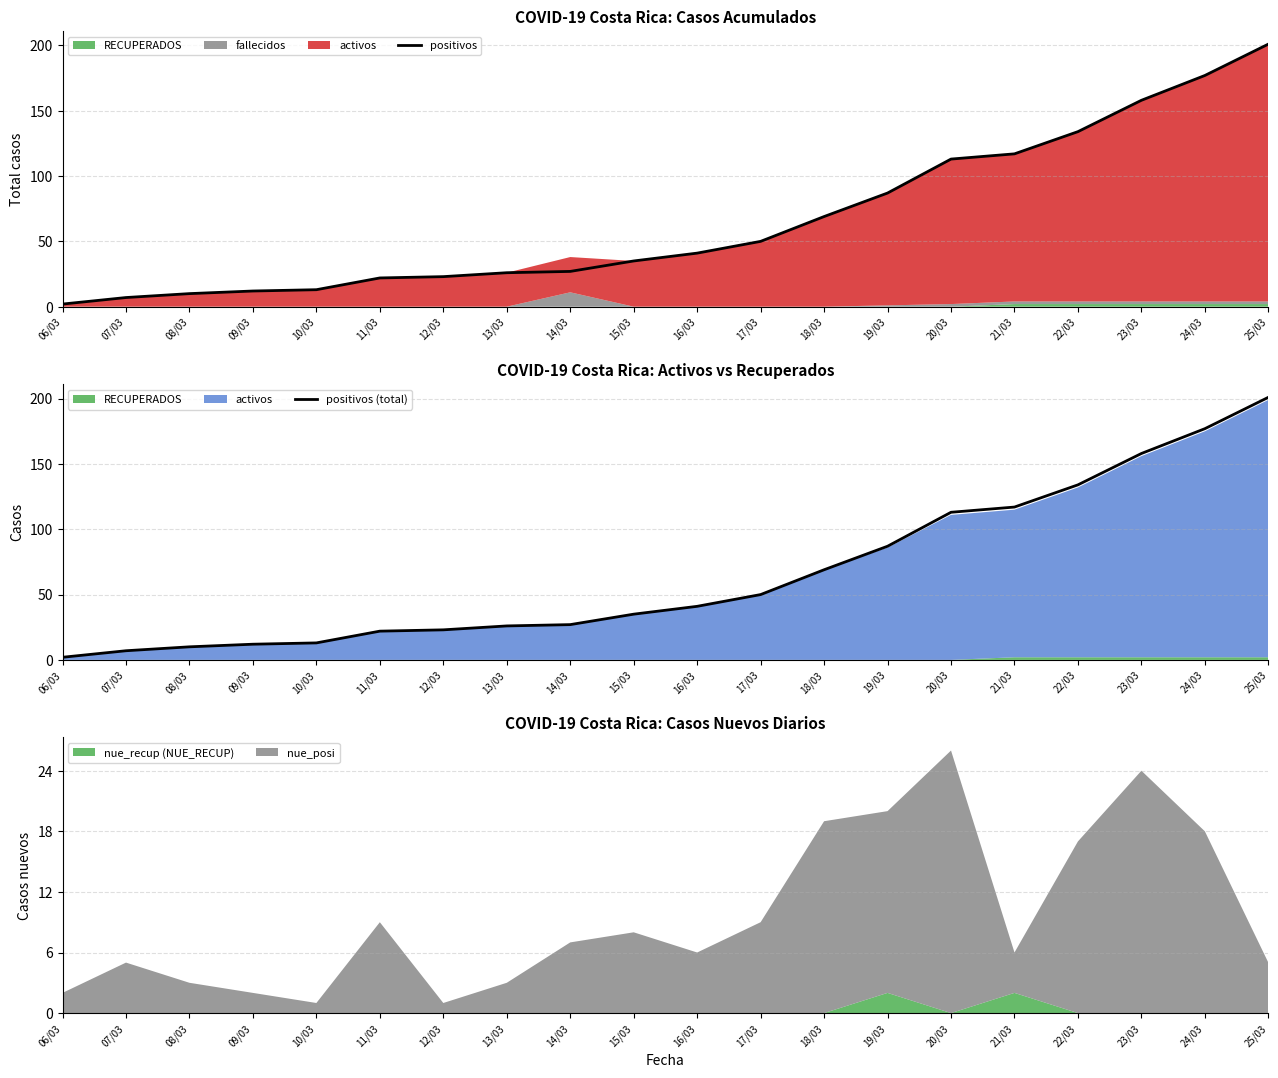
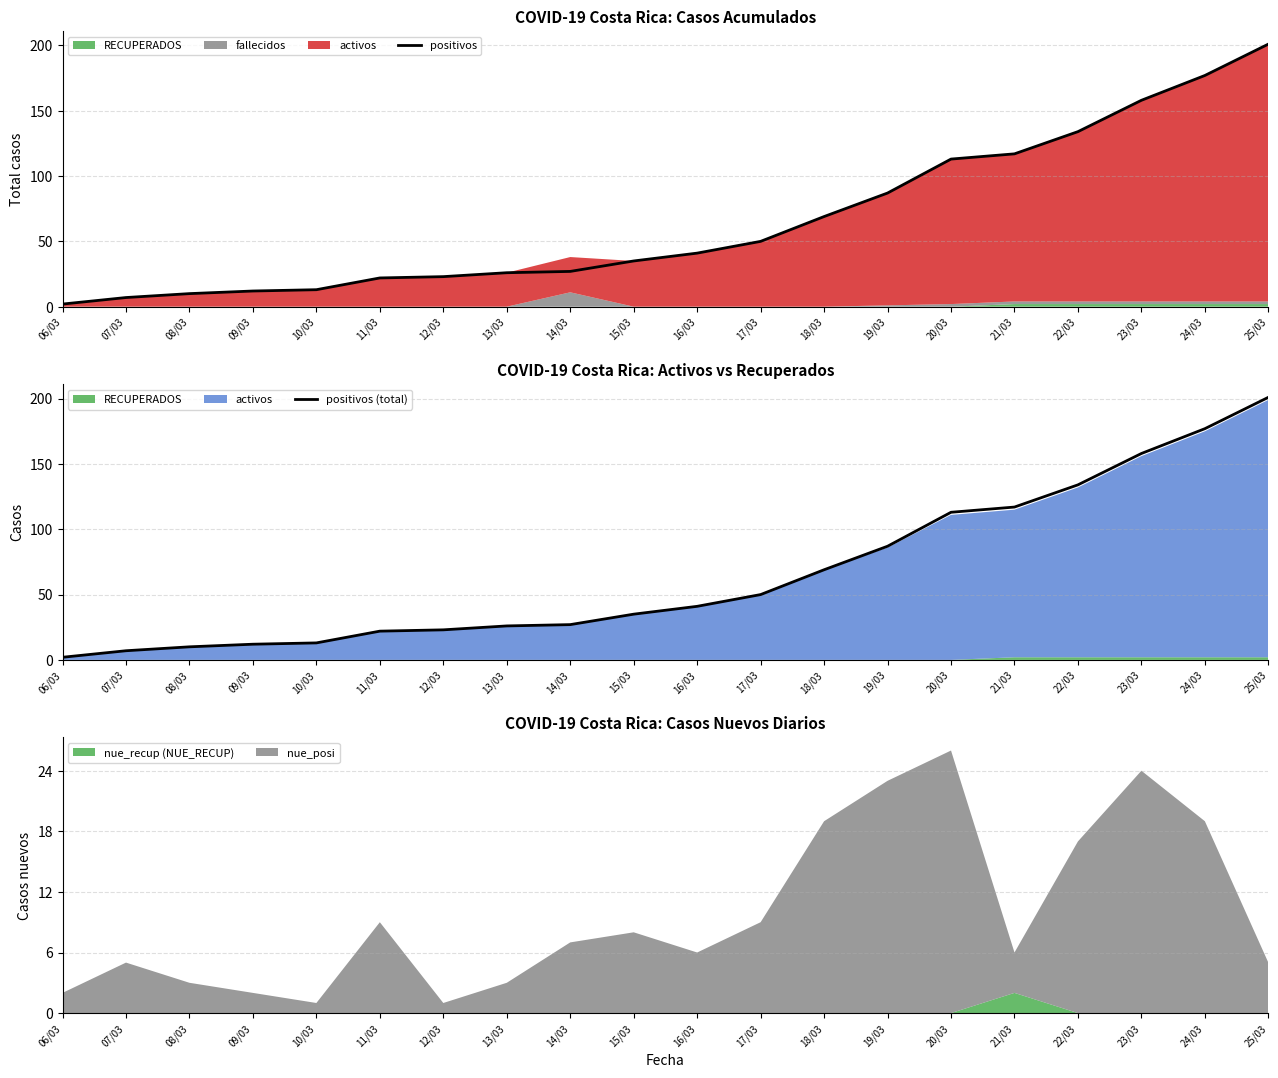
  {
    "COVID-19 Costa Rica: Casos Acumulados": {
      "positivos": {
        "14/03": 27
      },
      "RECUPERADOS": {
        "14/03": 0,
        "20/03": 0,
        "21/03": 2,
        "22/03": 2,
        "23/03": 2,
        "24/03": 2,
        "25/03": 2
      }
    },
    "COVID-19 Costa Rica: Activos vs Recuperados": {
      "RECUPERADOS": {
        "06/03": 0,
        "07/03": 0,
        "08/03": 0,
        "09/03": 0,
        "10/03": 0,
        "11/03": 0,
        "12/03": 0,
        "13/03": 0,
        "14/03": 0,
        "15/03": 0,
        "16/03": 0,
        "17/03": 0,
        "18/03": 0,
        "19/03": 0,
        "20/03": 0,
        "21/03": 2,
        "22/03": 2,
        "23/03": 2,
        "24/03": 2,
        "25/03": 2
      },
      "positivos (total)": {
        "20/03": 113,
        "21/03": 117,
        "22/03": 134,
        "23/03": 158,
        "24/03": 177,
        "25/03": 201
      },
      "activos": {
        "20/03": 111,
        "21/03": 113,
        "22/03": 130,
        "23/03": 154,
        "24/03": 173,
        "25/03": 197
      }
    },
    "COVID-19 Costa Rica: Casos Nuevos Diarios": {
      "nue_recup (NUE_RECUP)": {
        "06/03": 0,
        "07/03": 0,
        "08/03": 0,
        "09/03": 0,
        "10/03": 0,
        "11/03": 0,
        "12/03": 0,
        "13/03": 0,
        "14/03": 0,
        "15/03": 0,
        "16/03": 0,
        "17/03": 0,
        "18/03": 0,
-       "19/03": 2,
+       "19/03": 0,
        "20/03": 0,
        "21/03": 2,
        "22/03": 0,
        "23/03": 0,
        "24/03": 0,
        "25/03": 0
      },
      "nue_posi": {
        "06/03": 2,
        "07/03": 5,
        "08/03": 3,
        "09/03": 2,
        "10/03": 1,
        "11/03": 9,
        "12/03": 1,
        "13/03": 3,
        "14/03": 7,
        "15/03": 8,
        "16/03": 6,
        "17/03": 9,
        "18/03": 19,
-       "19/03": 18,
+       "19/03": 23,
        "20/03": 26,
        "21/03": 4,
        "22/03": 17,
        "23/03": 24,
-       "24/03": 18,
+       "24/03": 19,
        "25/03": 5
      }
    }
  }
